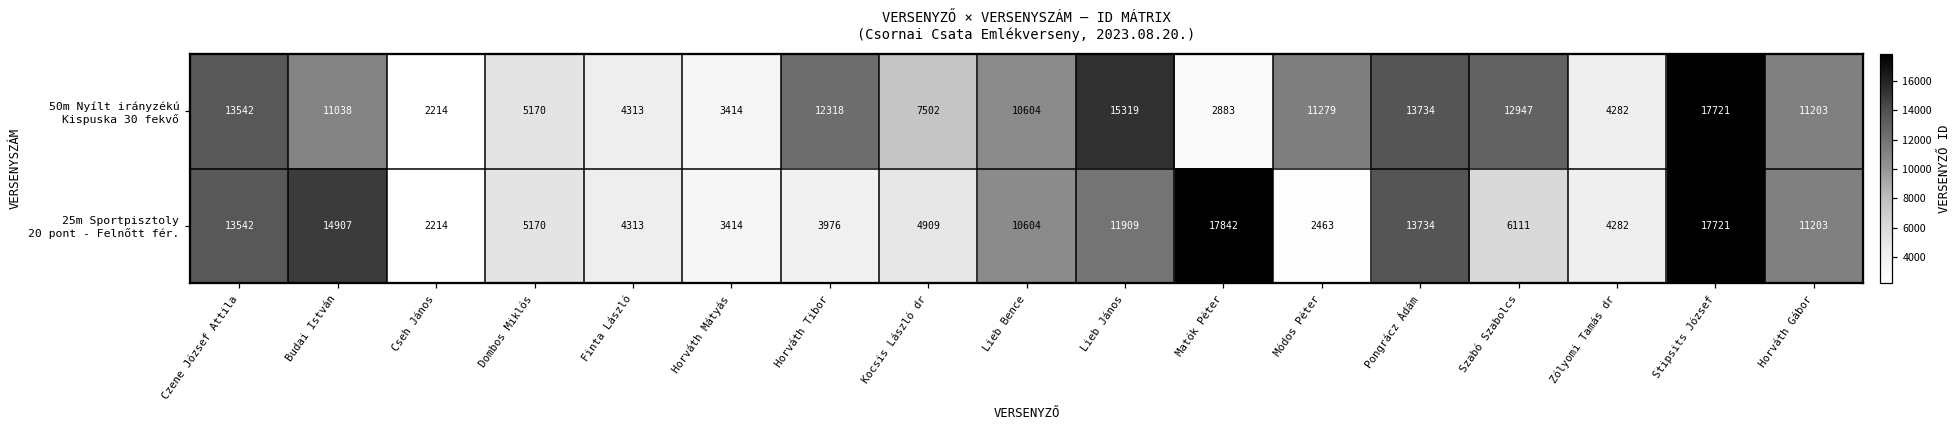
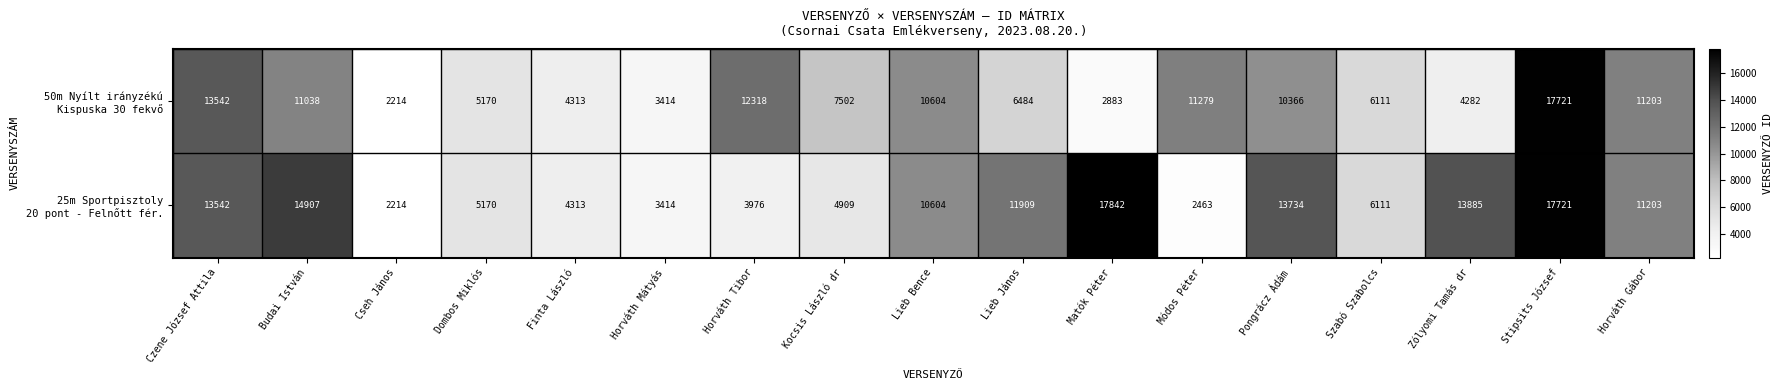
  {
    "50m Nyílt irányzékú Kispuska 30 fekvő": {
      "Czene József Attila": 13542,
      "Budai István": 11038,
      "Cseh János": 2214,
      "Dombos Miklós": 5170,
      "Finta László": 4313,
      "Horváth Mátyás": 3414,
      "Horváth Tibor": 12318,
      "Kocsis László dr": 7502,
      "Lieb Bence": 10604,
-     "Lieb János": 15319,
+     "Lieb János": 6484,
      "Matók Péter": 2883,
      "Módos Péter": 11279,
-     "Pongrácz Ádám": 13734,
-     "Szabó Szabolcs": 12947,
+     "Pongrácz Ádám": 10366,
+     "Szabó Szabolcs": 6111,
      "Zólyomi Tamás dr": 4282,
      "Stipsits József": 17721,
      "Horváth Gábor": 11203
    },
    "25m Sportpisztoly 20 pont - Felnőtt fér.": {
      "Czene József Attila": 13542,
      "Budai István": 14907,
      "Cseh János": 2214,
      "Dombos Miklós": 5170,
      "Finta László": 4313,
      "Horváth Mátyás": 3414,
      "Horváth Tibor": 3976,
      "Kocsis László dr": 4909,
      "Lieb Bence": 10604,
      "Lieb János": 11909,
      "Matók Péter": 17842,
      "Módos Péter": 2463,
      "Pongrácz Ádám": 13734,
      "Szabó Szabolcs": 6111,
-     "Zólyomi Tamás dr": 4282,
+     "Zólyomi Tamás dr": 13885,
      "Stipsits József": 17721,
      "Horváth Gábor": 11203
    }
  }
